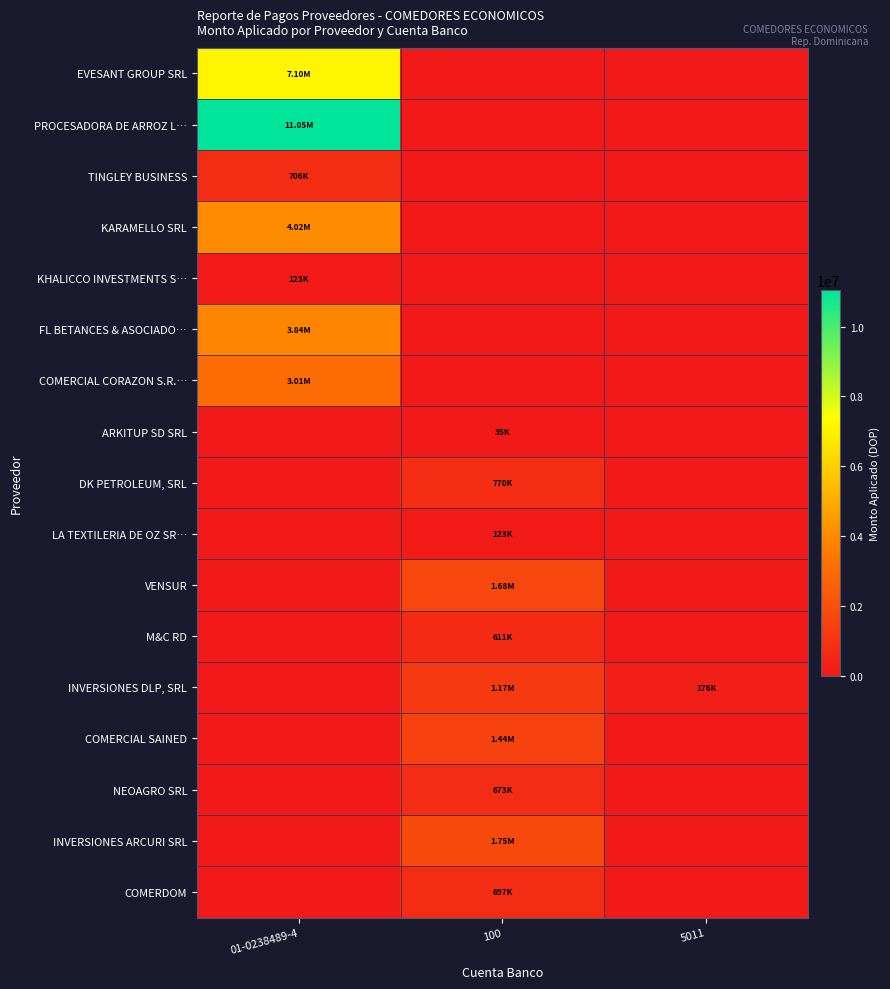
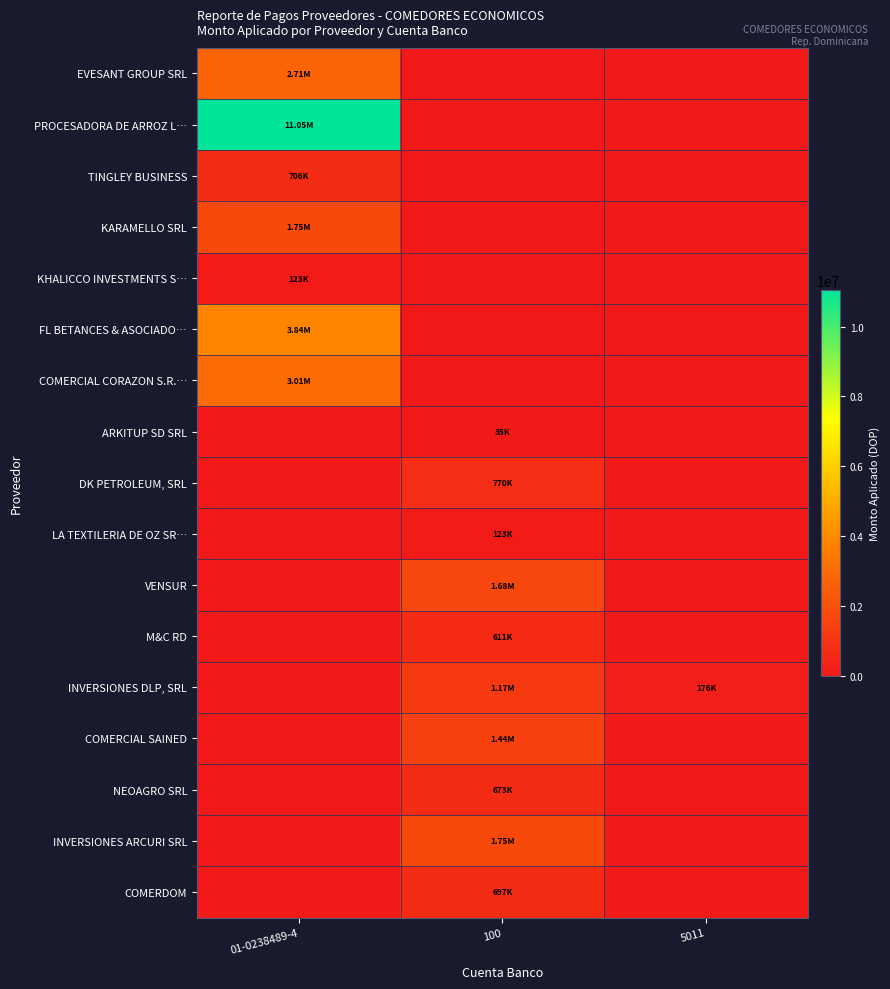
  {
    "EVESANT GROUP SRL": {
-     "01-0238489-4": "7.10M"
+     "01-0238489-4": "2.71M"
    },
    "PROCESADORA DE ARROZ L…": {
      "01-0238489-4": "11.05M"
    },
    "TINGLEY BUSINESS": {
      "01-0238489-4": "706K"
    },
    "KARAMELLO SRL": {
-     "01-0238489-4": "4.02M"
+     "01-0238489-4": "1.75M"
    },
    "KHALICCO INVESTMENTS S…": {
      "01-0238489-4": "123K"
    },
    "FL BETANCES & ASOCIADO…": {
      "01-0238489-4": "3.84M"
    },
    "COMERCIAL CORAZON S.R.…": {
      "01-0238489-4": "3.01M"
    },
    "ARKITUP SD SRL": {
      "100": "35K"
    },
    "DK PETROLEUM, SRL": {
      "100": "770K"
    },
    "LA TEXTILERIA DE OZ SR…": {
      "100": "123K"
    },
    "VENSUR": {
      "100": "1.68M"
    },
    "M&C RD": {
      "100": "611K"
    },
    "INVERSIONES DLP, SRL": {
      "100": "1.17M",
      "5011": "176K"
    },
    "COMERCIAL SAINED": {
      "100": "1.44M"
    },
    "NEOAGRO SRL": {
      "100": "673K"
    },
    "INVERSIONES ARCURI SRL": {
      "100": "1.75M"
    },
    "COMERDOM": {
      "100": "697K"
    }
  }
